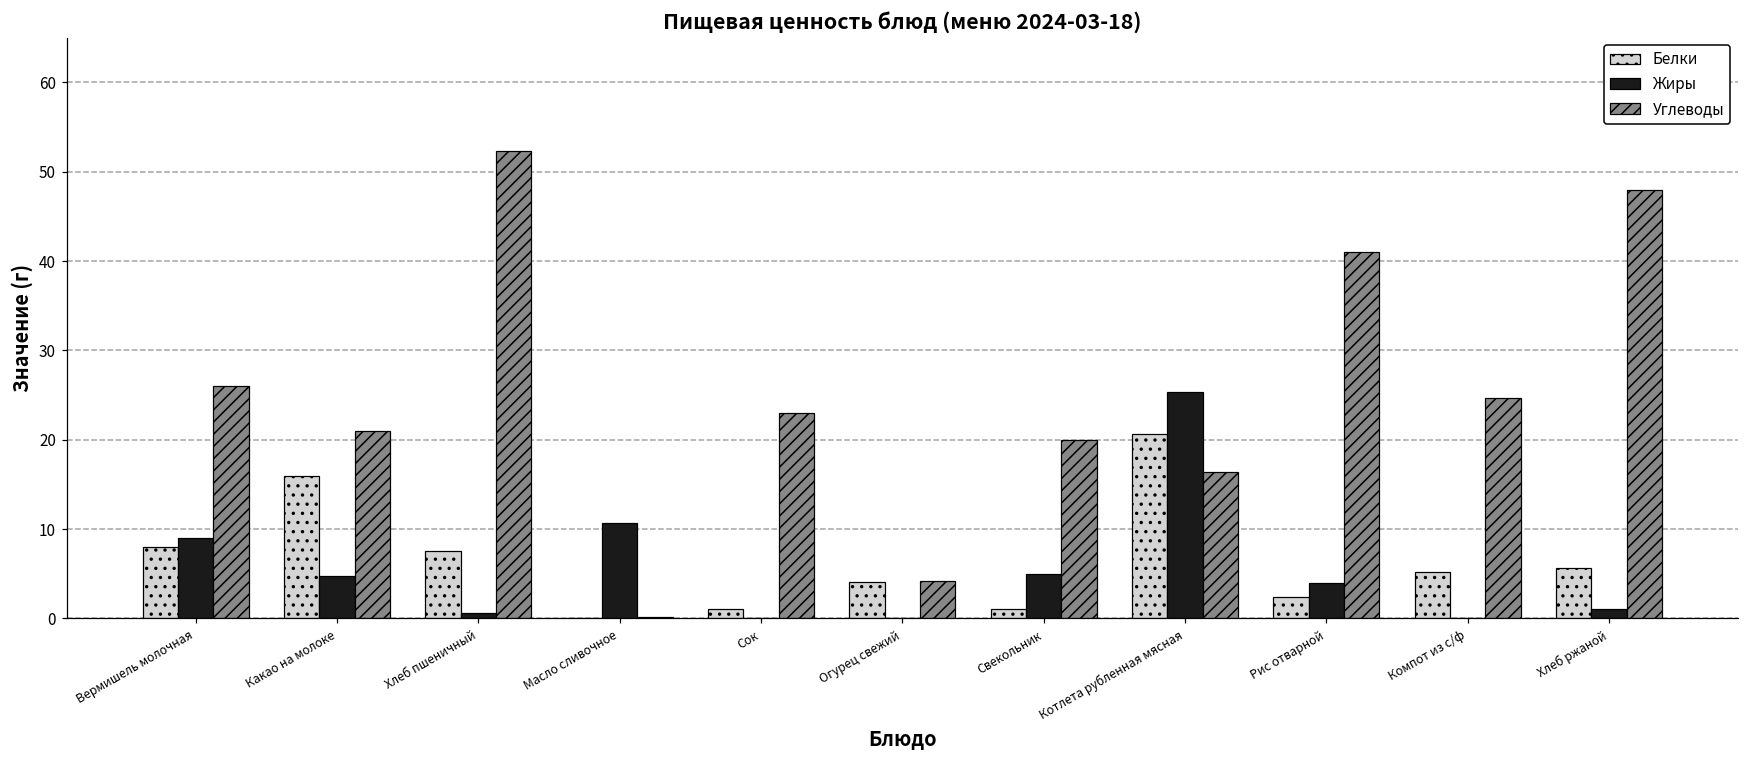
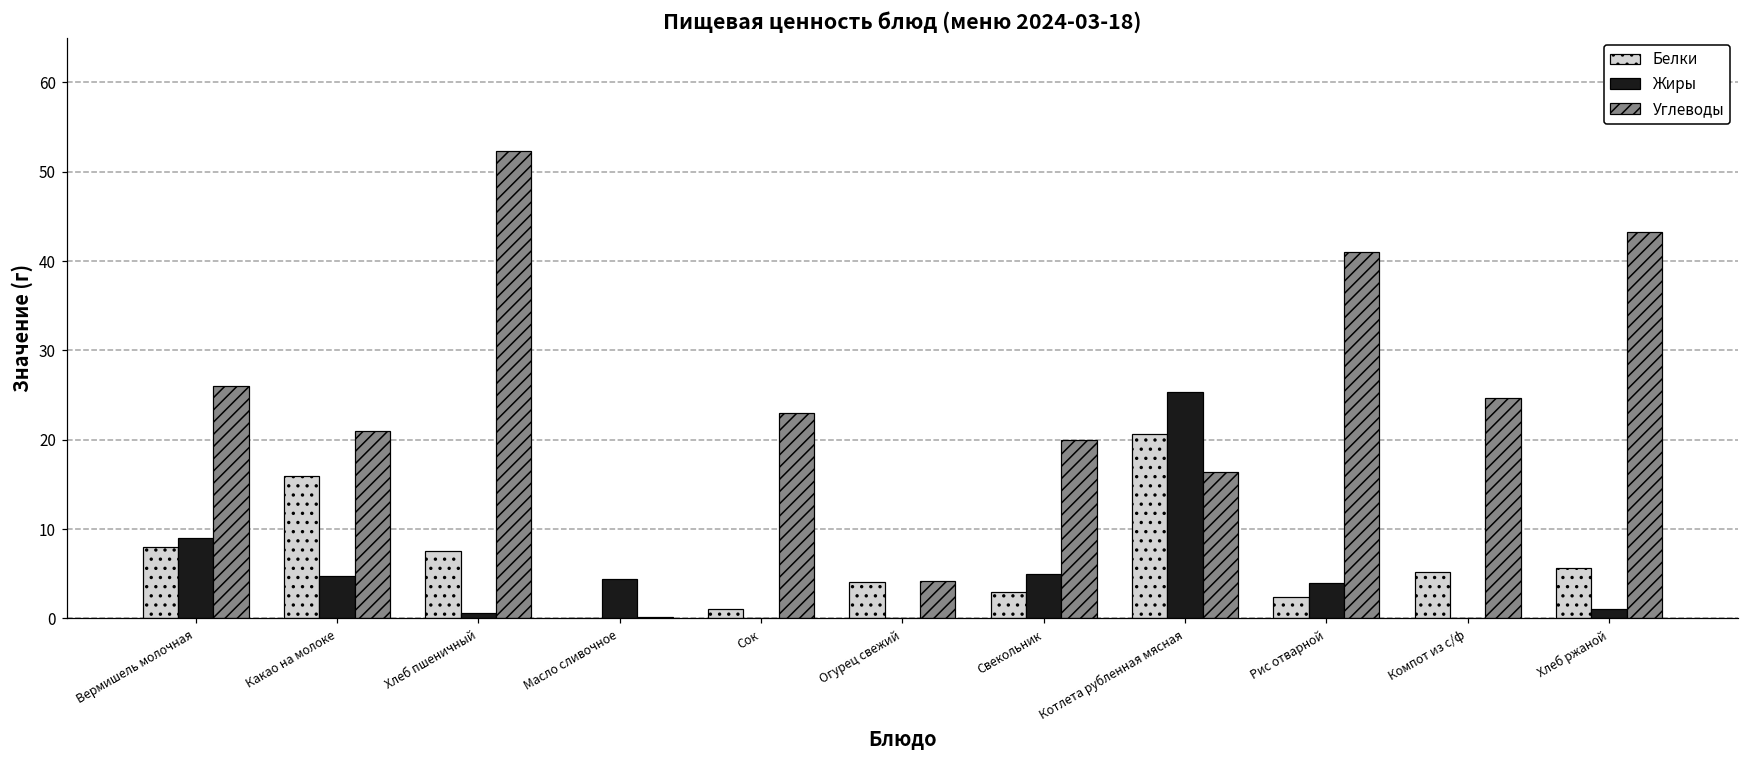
  {
    "Белки": {
      "Вермишель молочная": 8,
      "Какао на молоке": 16,
      "Хлеб пшеничный": 8,
      "Сок": 1,
      "Огурец свежий": 4,
-     "Свекольник": 1,
+     "Свекольник": 3,
      "Котлета рубленная мясная": 21,
      "Рис отварной": 2,
      "Компот из с/ф": 5,
      "Хлеб ржаной": 6
    },
    "Жиры": {
      "Вермишель молочная": 9,
      "Какао на молоке": 5,
      "Хлеб пшеничный": 1,
-     "Масло сливочное": 11,
+     "Масло сливочное": 4,
      "Сок": 0,
      "Огурец свежий": 0,
      "Свекольник": 5,
      "Котлета рубленная мясная": 25,
      "Рис отварной": 4,
      "Компот из с/ф": 0,
      "Хлеб ржаной": 1
    },
    "Углеводы": {
      "Вермишель молочная": 26,
      "Какао на молоке": 21,
      "Хлеб пшеничный": 52,
      "Сок": 23,
      "Огурец свежий": 4,
      "Свекольник": 20,
      "Котлета рубленная мясная": 16,
      "Рис отварной": 41,
      "Компот из с/ф": 25,
-     "Хлеб ржаной": 48
+     "Хлеб ржаной": 43
    }
  }
